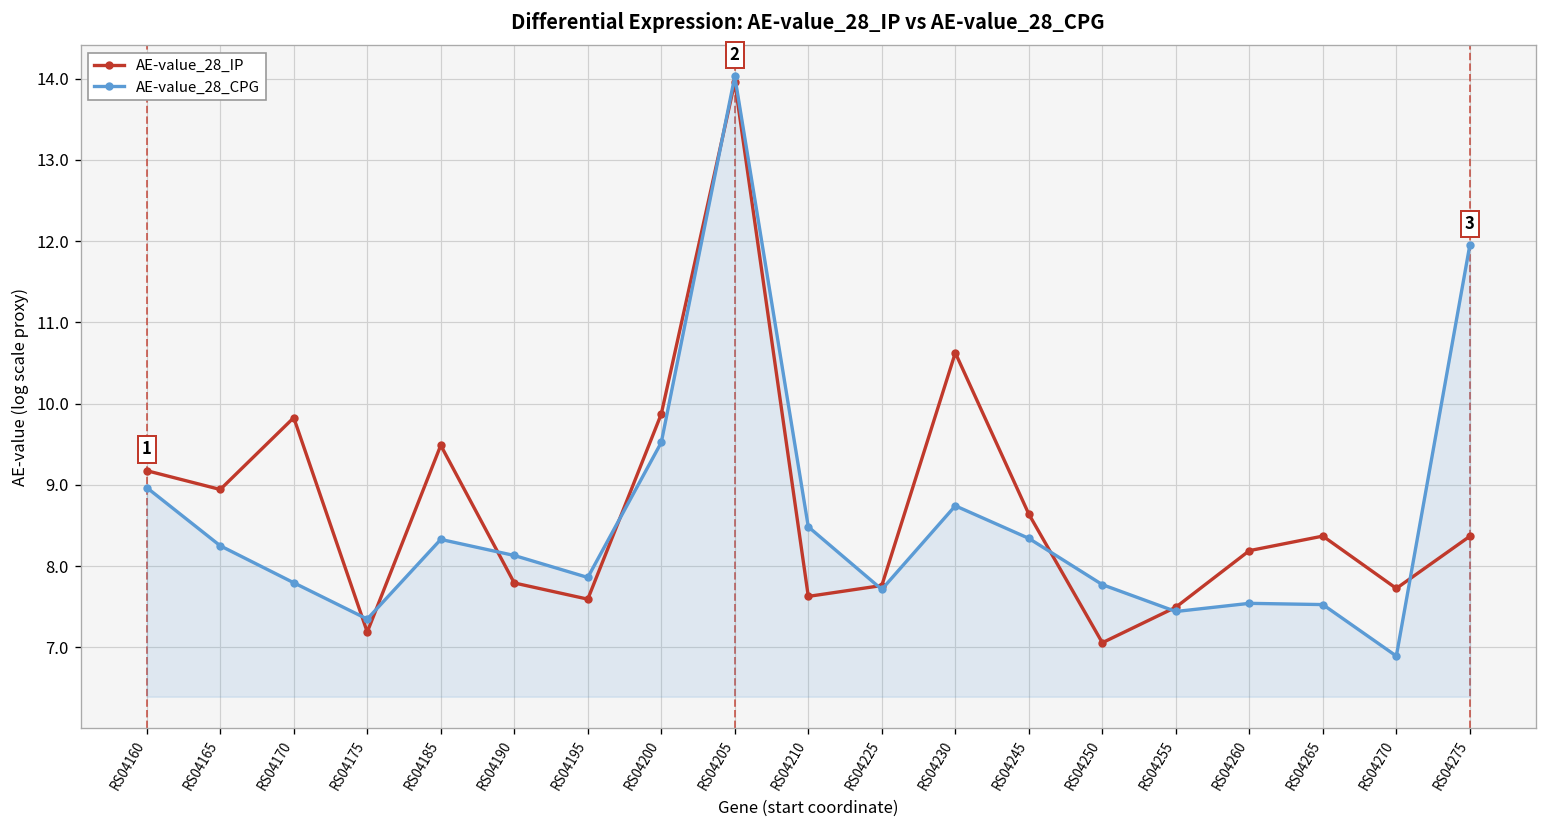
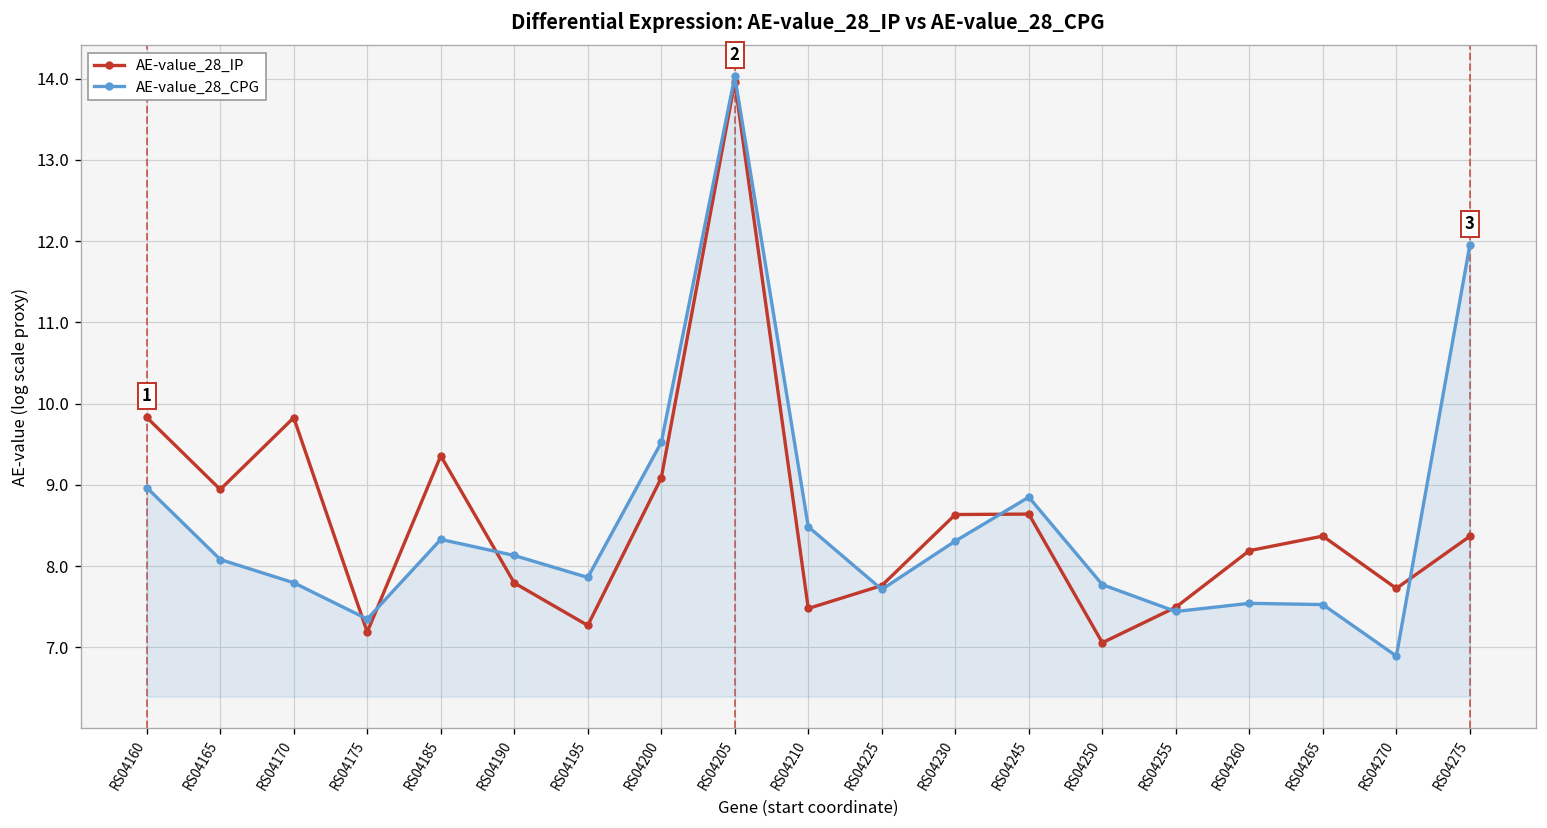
  {
    "AE-value_28_IP": {
-     "RS04160": 9.2,
+     "RS04160": 9.8,
      "RS04165": 8.9,
      "RS04170": 9.8,
      "RS04175": 7.2,
-     "RS04185": 9.5,
+     "RS04185": 9.4,
      "RS04190": 7.8,
-     "RS04195": 7.6,
-     "RS04200": 9.9,
+     "RS04195": 7.3,
+     "RS04200": 9.1,
      "RS04205": 14.0,
-     "RS04210": 7.6,
+     "RS04210": 7.5,
      "RS04225": 7.8,
-     "RS04230": 10.6,
+     "RS04230": 8.6,
      "RS04245": 8.6,
      "RS04250": 7.1,
      "RS04255": 7.5,
      "RS04260": 8.2,
      "RS04265": 8.4,
      "RS04270": 7.7,
      "RS04275": 8.4
    },
    "AE-value_28_CPG": {
      "RS04160": 9.0,
-     "RS04165": 8.2,
+     "RS04165": 8.1,
      "RS04170": 7.8,
      "RS04175": 7.3,
      "RS04185": 8.3,
      "RS04190": 8.1,
      "RS04195": 7.9,
      "RS04200": 9.5,
      "RS04210": 8.5,
      "RS04225": 7.7,
-     "RS04230": 8.7,
-     "RS04245": 8.3,
+     "RS04230": 8.3,
+     "RS04245": 8.8,
      "RS04250": 7.8,
      "RS04255": 7.4,
      "RS04260": 7.5,
      "RS04265": 7.5,
      "RS04270": 6.9
    }
  }
